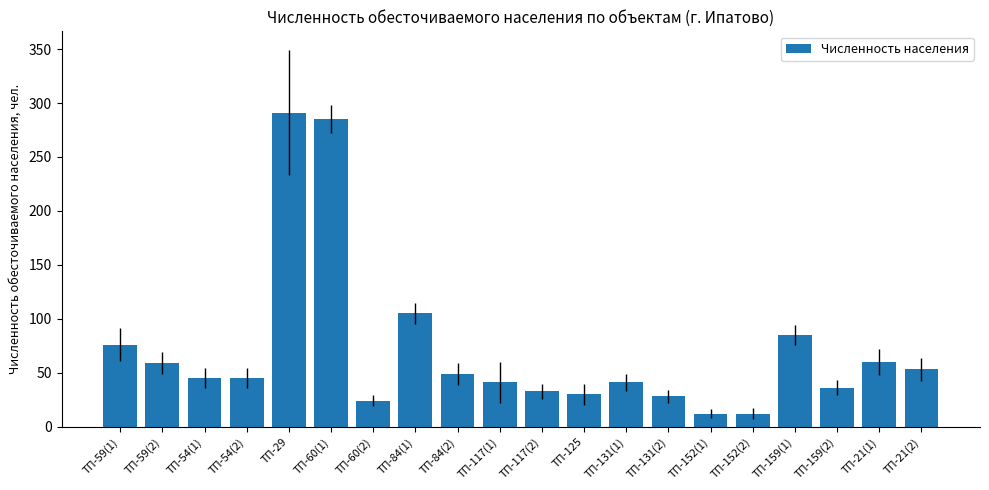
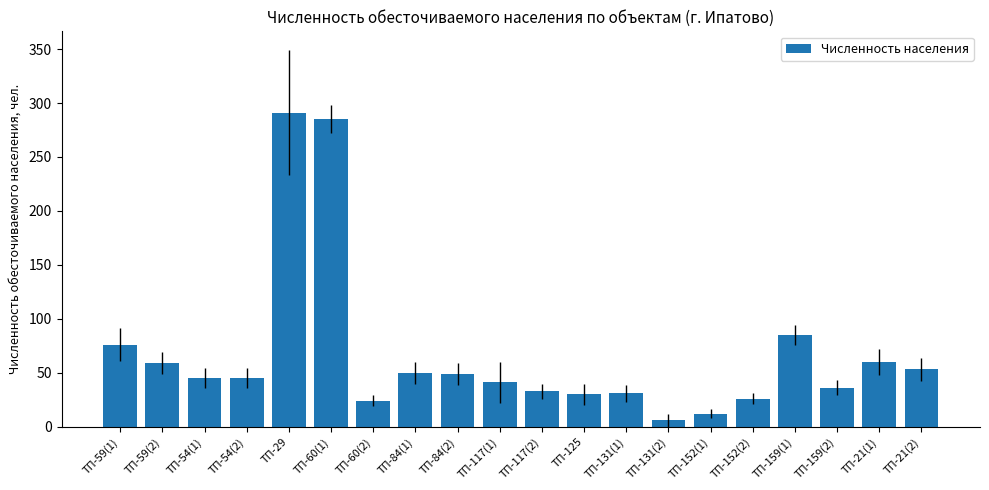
  {
    "ТП-59(1)": 76,
    "ТП-59(2)": 59,
    "ТП-54(1)": 45,
    "ТП-54(2)": 45,
    "ТП-29": 291,
    "ТП-60(1)": 285,
    "ТП-60(2)": 24,
-   "ТП-84(1)": 105,
+   "ТП-84(1)": 50,
    "ТП-84(2)": 49,
    "ТП-117(1)": 41,
    "ТП-117(2)": 33,
    "ТП-125": 30,
-   "ТП-131(1)": 41,
-   "ТП-131(2)": 28,
+   "ТП-131(1)": 31,
+   "ТП-131(2)": 6,
    "ТП-152(1)": 12,
-   "ТП-152(2)": 12,
+   "ТП-152(2)": 26,
    "ТП-159(1)": 85,
    "ТП-159(2)": 36,
    "ТП-21(1)": 60,
    "ТП-21(2)": 53
  }
